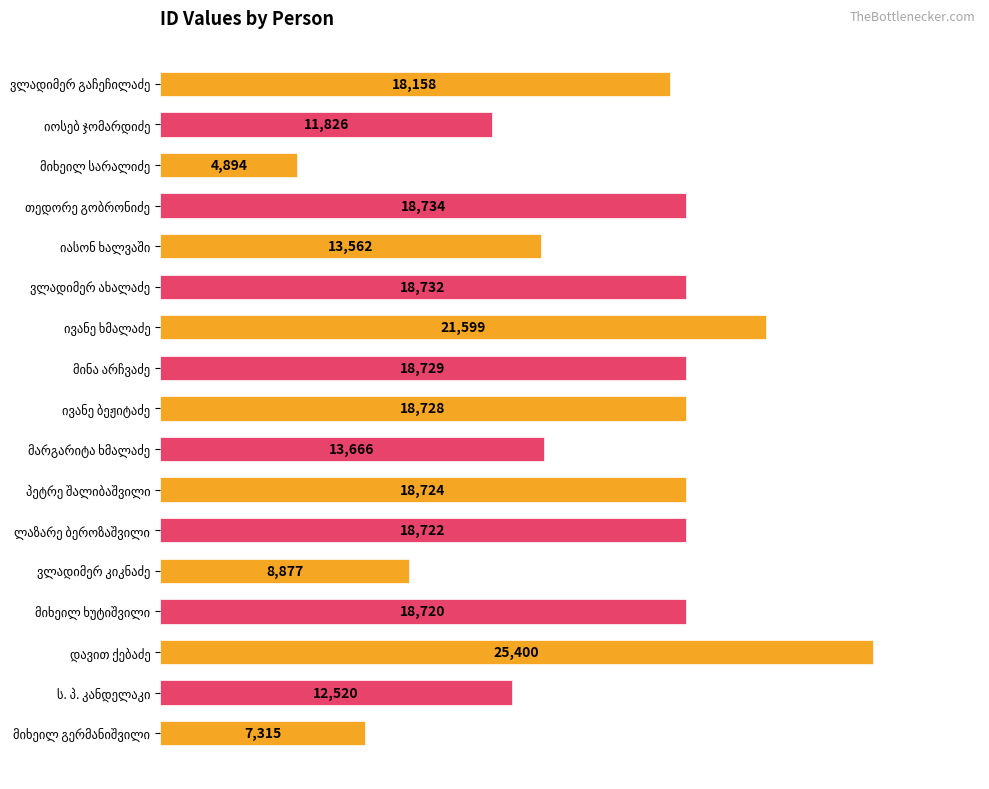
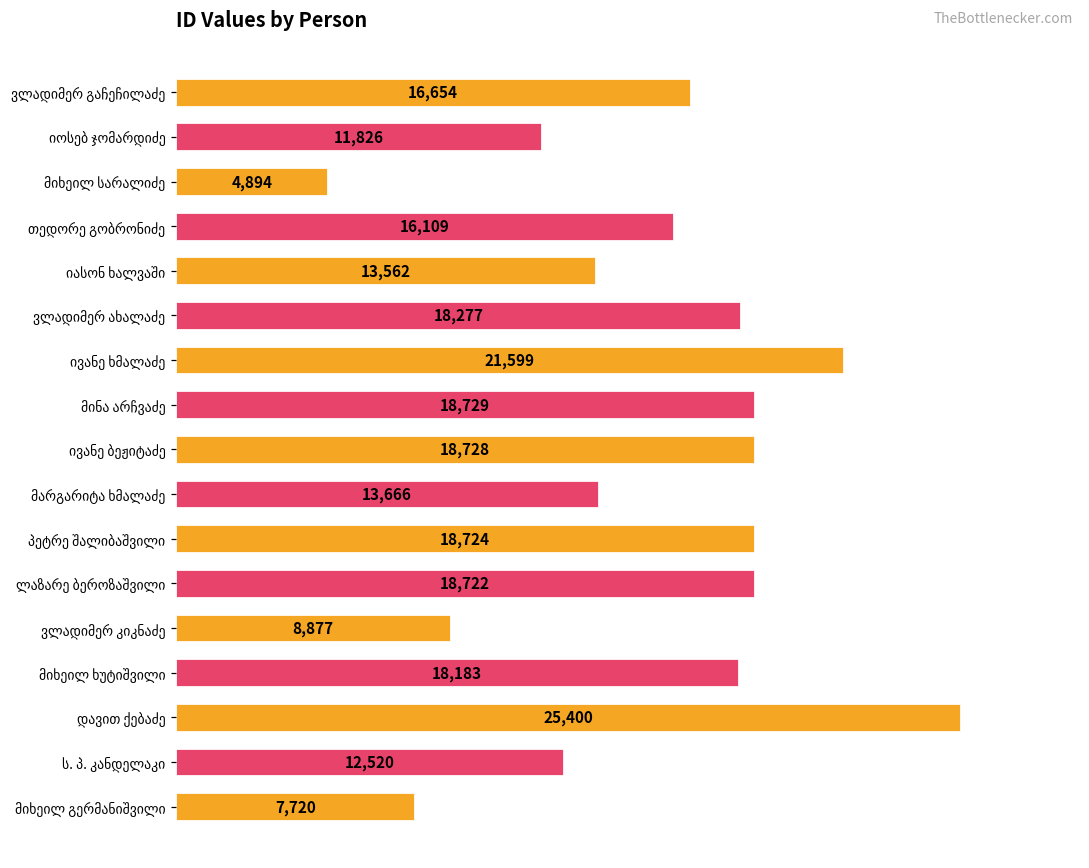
  {
-   "ვლადიმერ გაჩეჩილაძე": "18,158",
+   "ვლადიმერ გაჩეჩილაძე": "16,654",
    "იოსებ ჯომარდიძე": "11,826",
    "მიხეილ სარალიძე": "4,894",
-   "თედორე გობრონიძე": "18,734",
+   "თედორე გობრონიძე": "16,109",
    "იასონ ხალვაში": "13,562",
-   "ვლადიმერ ახალაძე": "18,732",
+   "ვლადიმერ ახალაძე": "18,277",
    "ივანე ხმალაძე": "21,599",
    "მინა არჩვაძე": "18,729",
    "ივანე ბეჟიტაძე": "18,728",
    "მარგარიტა ხმალაძე": "13,666",
    "პეტრე შალიბაშვილი": "18,724",
    "ლაზარე ბეროზაშვილი": "18,722",
    "ვლადიმერ კიკნაძე": "8,877",
-   "მიხეილ ხუტიშვილი": "18,720",
+   "მიხეილ ხუტიშვილი": "18,183",
    "დავით ქებაძე": "25,400",
    "ს. პ. კანდელაკი": "12,520",
-   "მიხეილ გერმანიშვილი": "7,315"
+   "მიხეილ გერმანიშვილი": "7,720"
  }
